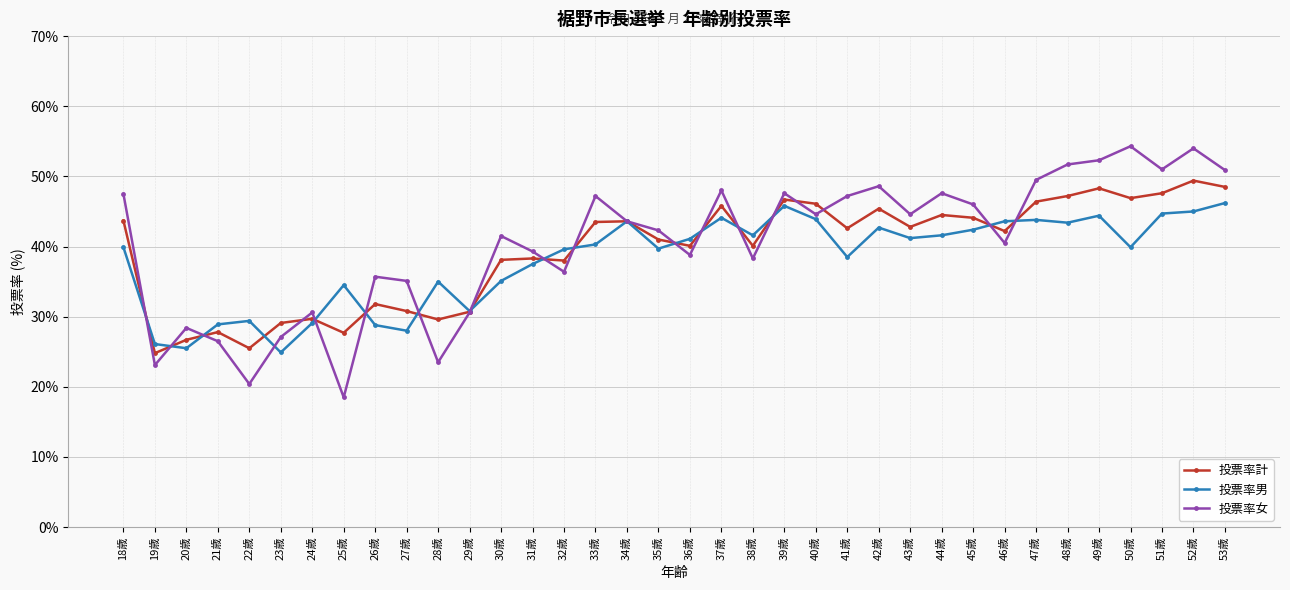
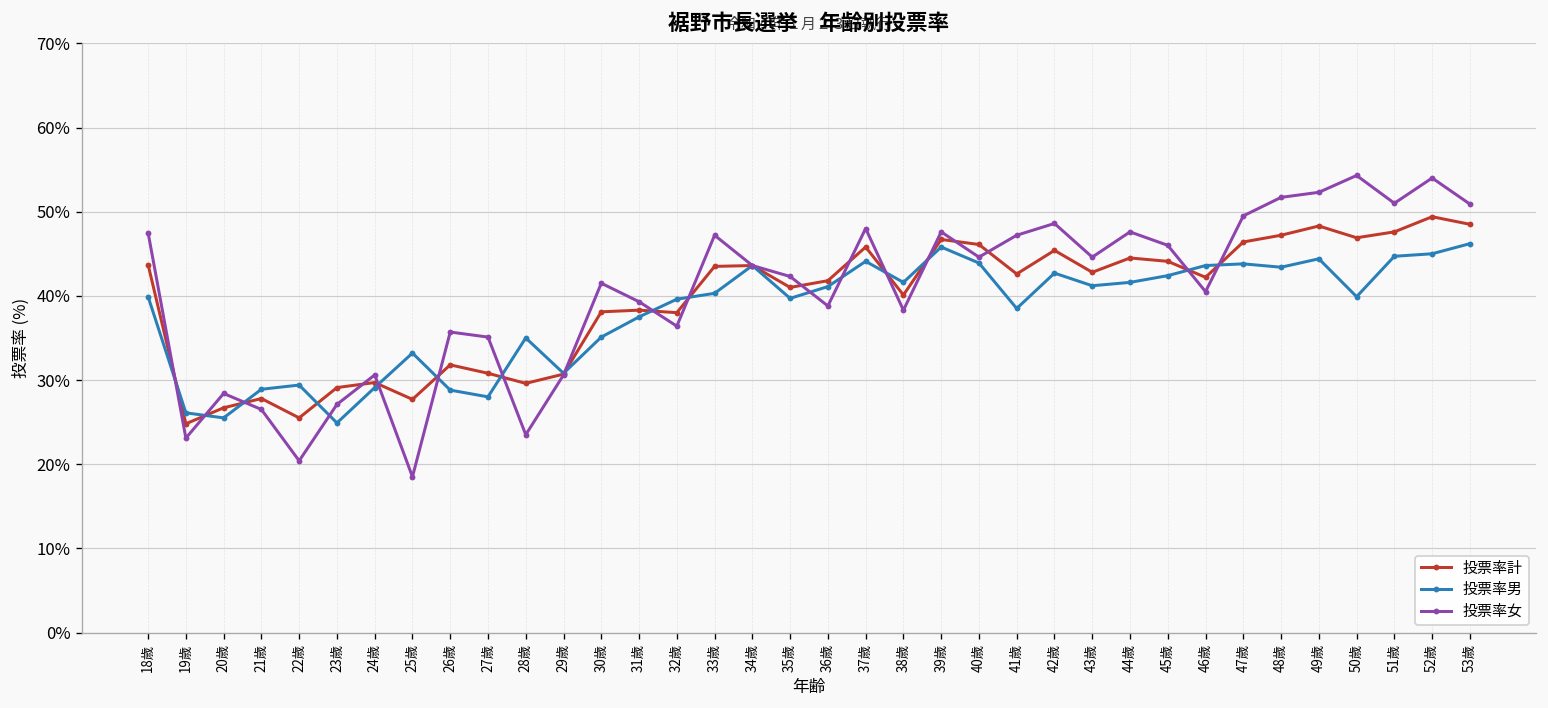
  {
    "投票率計": {
      "18歳": "44%",
      "19歳": "25%",
      "20歳": "27%",
      "21歳": "28%",
      "22歳": "26%",
      "23歳": "29%",
      "24歳": "30%",
      "25歳": "28%",
      "26歳": "32%",
      "27歳": "31%",
      "28歳": "30%",
      "30歳": "38%",
      "31歳": "38%",
      "32歳": "38%",
      "33歳": "44%",
      "35歳": "41%",
-     "36歳": "40%",
+     "36歳": "42%",
      "37歳": "46%",
      "38歳": "40%",
      "39歳": "47%",
      "40歳": "46%",
      "41歳": "43%",
      "42歳": "45%",
      "43歳": "43%",
      "44歳": "45%",
      "45歳": "44%",
      "46歳": "42%",
      "47歳": "46%",
      "48歳": "47%",
      "49歳": "48%",
      "50歳": "47%",
      "51歳": "48%",
      "52歳": "49%",
      "53歳": "49%"
    },
    "投票率男": {
      "18歳": "40%",
      "19歳": "26%",
      "20歳": "26%",
      "21歳": "29%",
      "22歳": "29%",
      "23歳": "25%",
      "24歳": "29%",
-     "25歳": "35%",
+     "25歳": "33%",
      "26歳": "29%",
      "27歳": "28%",
      "28歳": "35%",
      "30歳": "35%",
      "31歳": "38%",
      "32歳": "40%",
      "33歳": "40%",
      "35歳": "40%",
      "36歳": "41%",
      "37歳": "44%",
      "38歳": "42%",
      "39歳": "46%",
      "40歳": "44%",
      "41歳": "39%",
      "42歳": "43%",
      "43歳": "41%",
      "44歳": "42%",
      "45歳": "42%",
      "46歳": "44%",
      "47歳": "44%",
      "48歳": "43%",
      "49歳": "44%",
      "50歳": "40%",
      "51歳": "45%",
      "52歳": "45%",
      "53歳": "46%"
    },
    "投票率女": {
      "18歳": "48%",
      "19歳": "23%",
      "20歳": "28%",
      "21歳": "27%",
      "22歳": "20%",
      "23歳": "27%",
      "24歳": "31%",
      "25歳": "19%",
      "26歳": "36%",
      "27歳": "35%",
      "28歳": "24%",
      "30歳": "42%",
      "31歳": "39%",
      "32歳": "36%",
      "33歳": "47%",
      "35歳": "42%",
      "36歳": "39%",
      "37歳": "48%",
      "38歳": "38%",
      "39歳": "48%",
      "40歳": "45%",
      "41歳": "47%",
      "42歳": "49%",
      "43歳": "45%",
      "44歳": "48%",
      "45歳": "46%",
      "46歳": "41%",
      "47歳": "50%",
      "48歳": "52%",
      "49歳": "52%",
      "50歳": "54%",
      "51歳": "51%",
      "52歳": "54%",
      "53歳": "51%"
    }
  }
